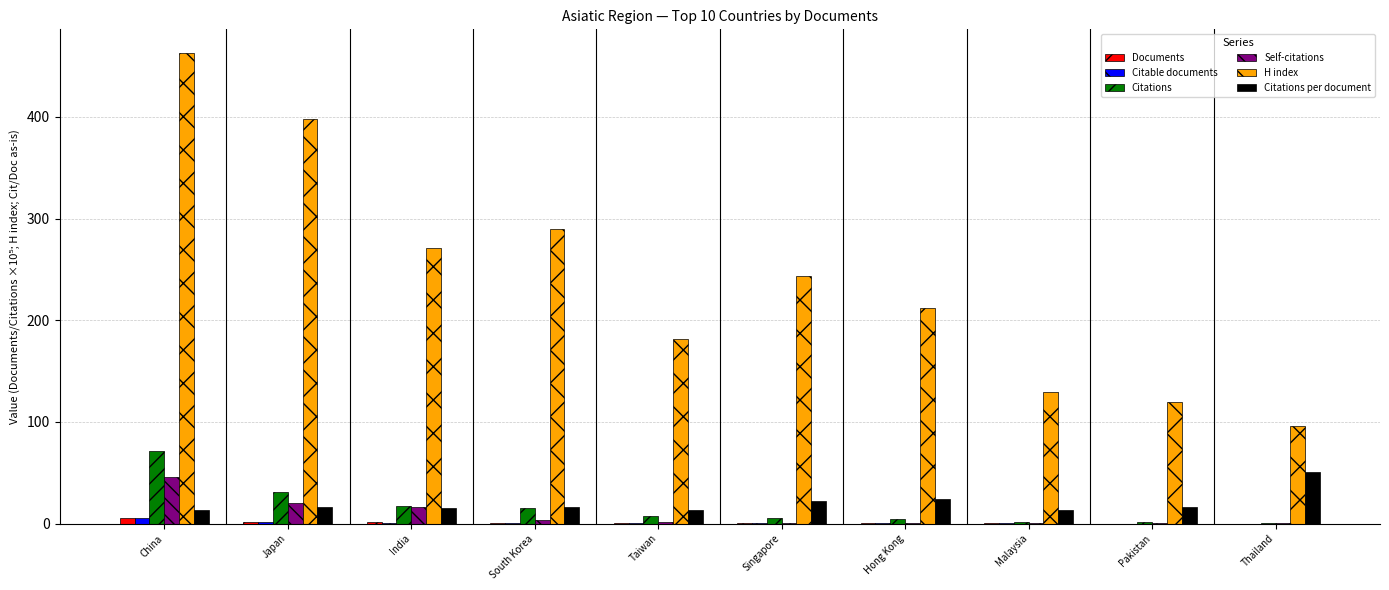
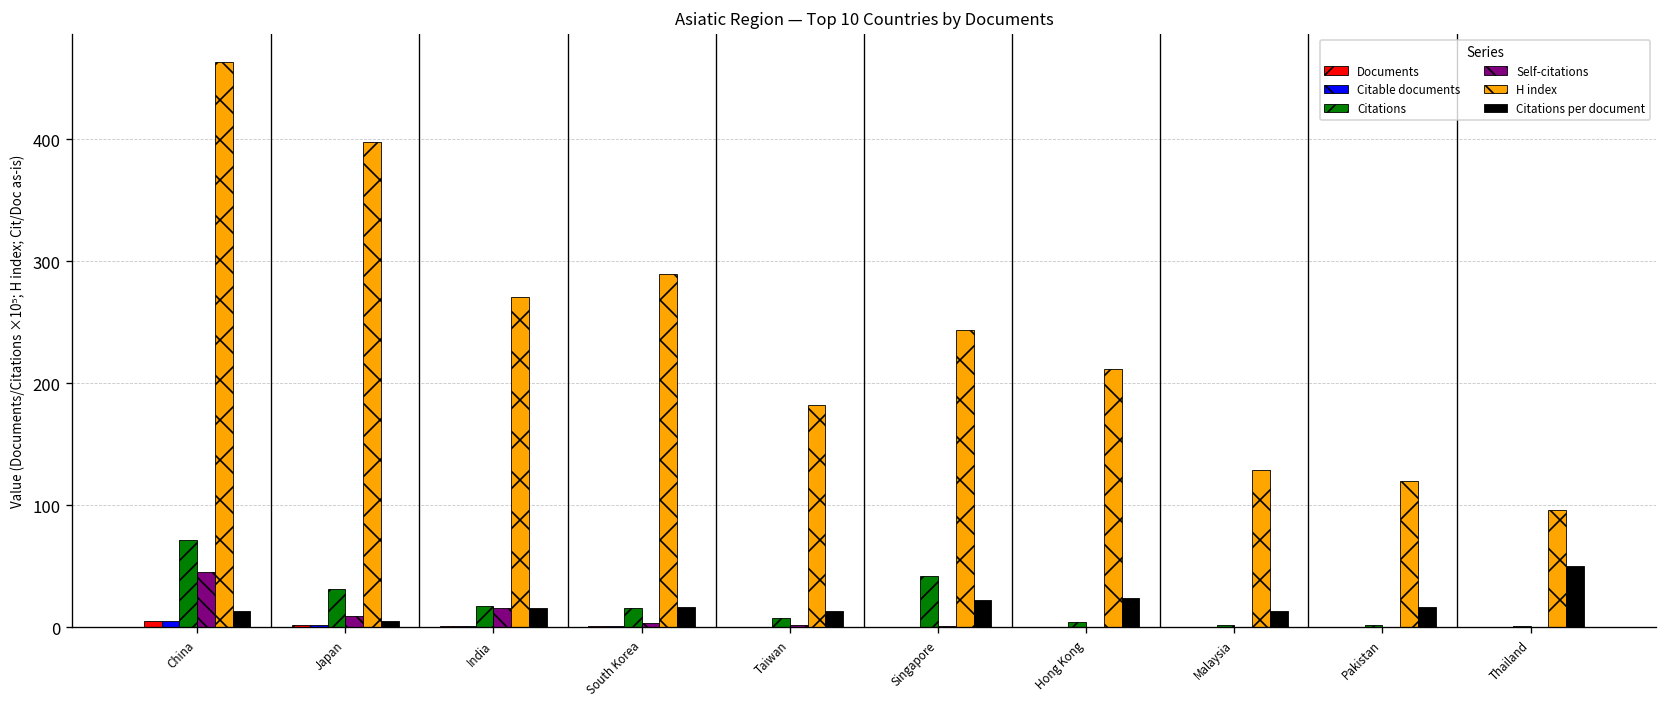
  {
    "Documents": {
      "China": 5
    },
    "Citable documents": {
      "China": 5
    },
    "Citations": {
      "China": 72,
      "Japan": 31,
      "India": 17,
      "South Korea": 16,
      "Taiwan": 8,
-     "Singapore": 6,
+     "Singapore": 42,
      "Hong Kong": 5
    },
    "Self-citations": {
      "China": 46,
-     "Japan": 20,
+     "Japan": 9,
      "India": 16,
      "South Korea": 3
    },
    "H index": {
      "China": 463,
      "Japan": 398,
      "India": 271,
      "South Korea": 290,
      "Taiwan": 182,
      "Singapore": 244,
      "Hong Kong": 212,
      "Malaysia": 129,
      "Pakistan": 120,
      "Thailand": 96
    },
    "Citations per document": {
      "China": 13,
-     "Japan": 16,
+     "Japan": 5,
      "India": 16,
      "South Korea": 17,
      "Taiwan": 14,
      "Singapore": 23,
      "Hong Kong": 24,
      "Malaysia": 14,
      "Pakistan": 16,
      "Thailand": 51
    }
  }
